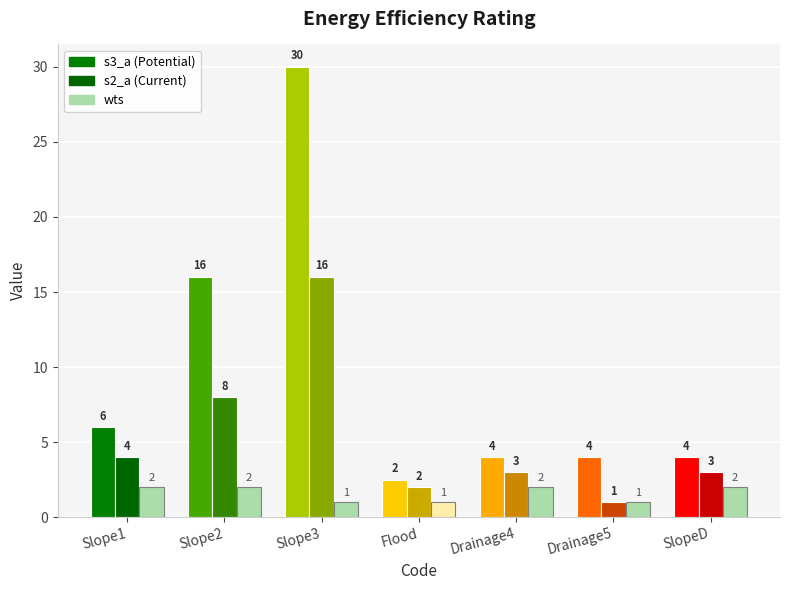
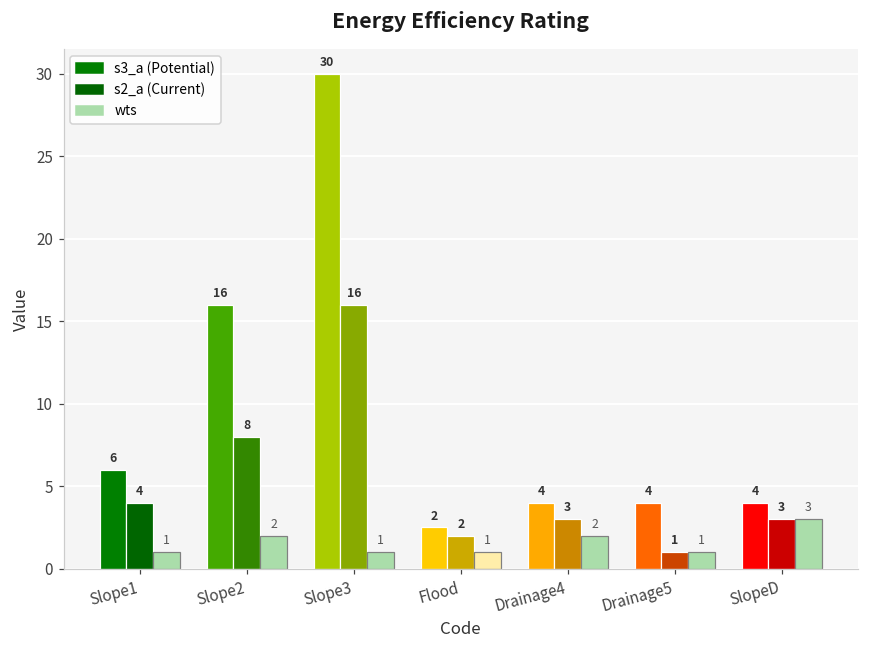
  {
    "wts": {
-     "Slope1": 2,
+     "Slope1": 1,
      "Slope2": 2,
      "Slope3": 1,
      "Flood": 1,
      "Drainage4": 2,
      "Drainage5": 1,
-     "SlopeD": 2
+     "SlopeD": 3
    }
  }
